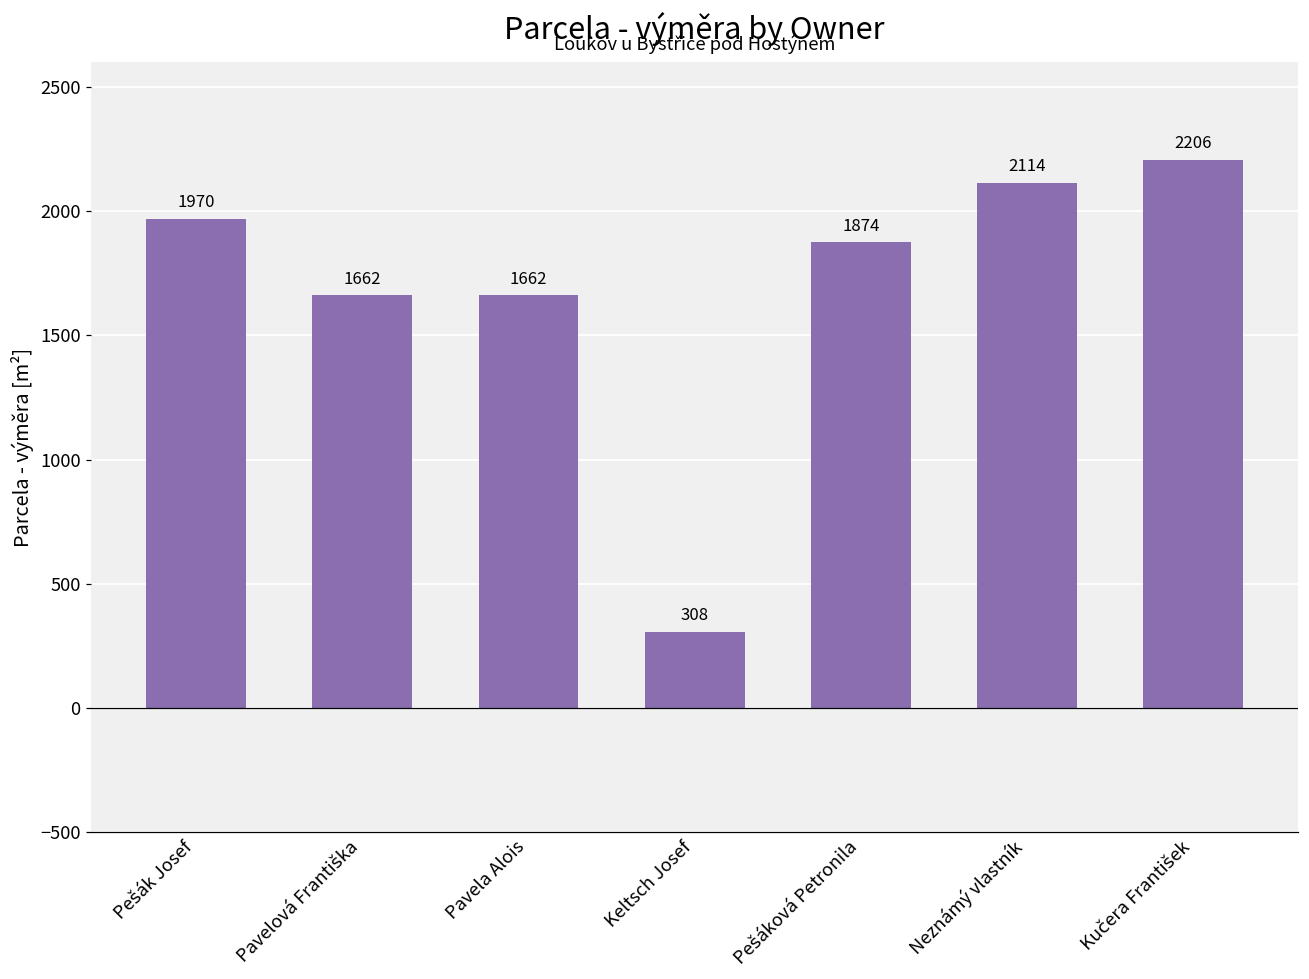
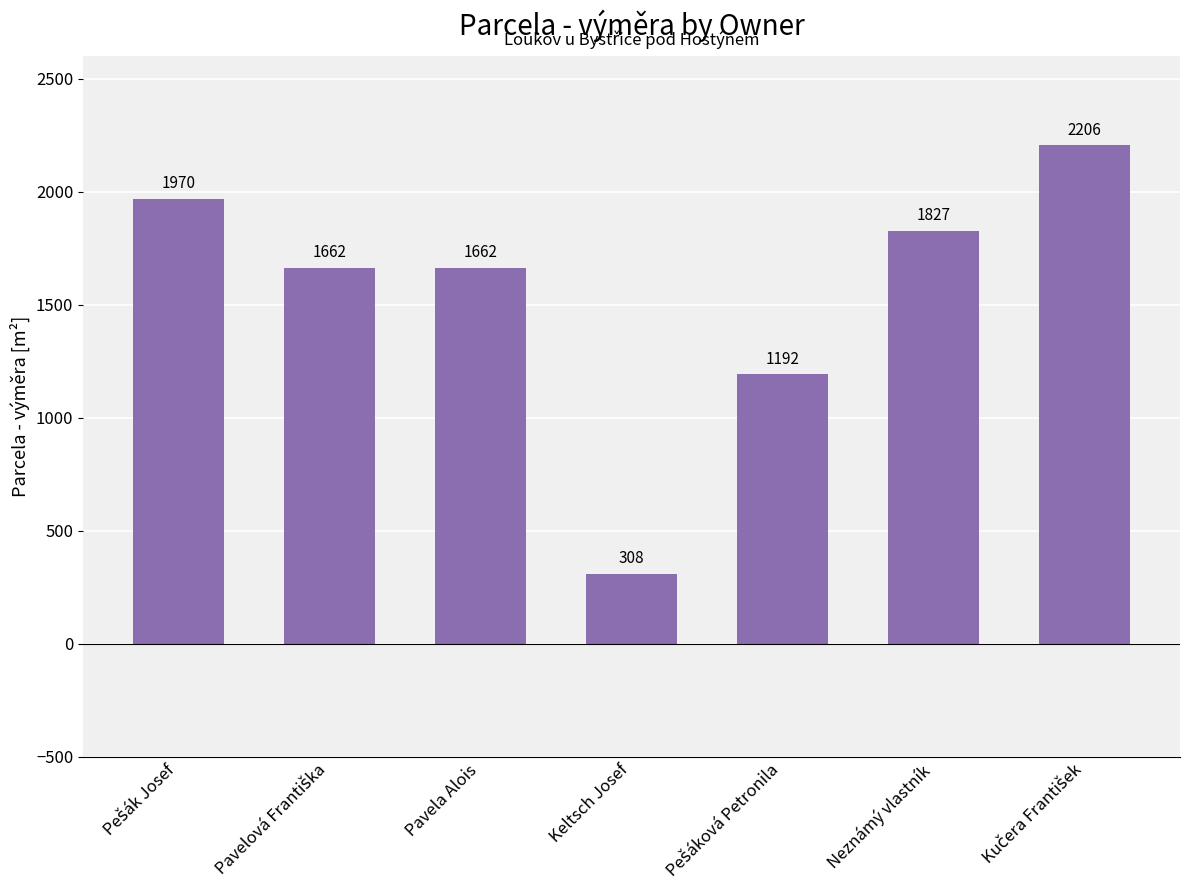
  {
    "Pešák Josef": 1970,
    "Pavelová Františka": 1662,
    "Pavela Alois": 1662,
    "Keltsch Josef": 308,
-   "Pešáková Petronila": 1874,
-   "Neznámý vlastník": 2114,
+   "Pešáková Petronila": 1192,
+   "Neznámý vlastník": 1827,
    "Kučera František": 2206
  }
